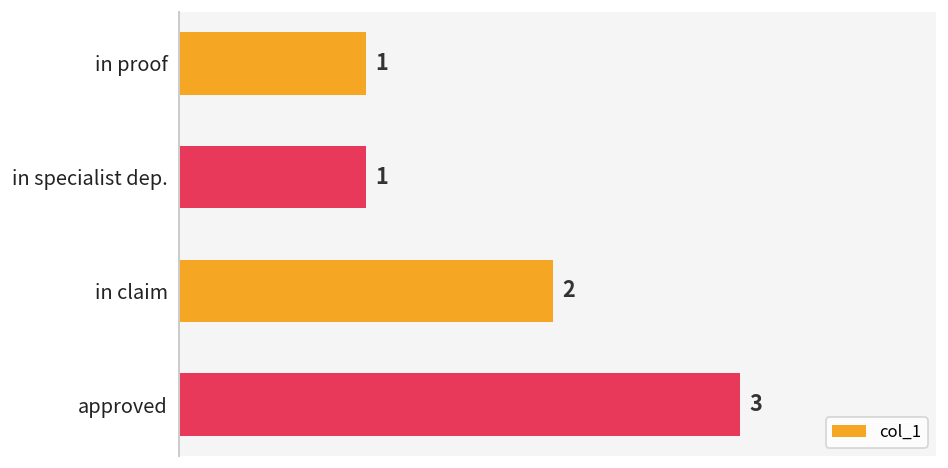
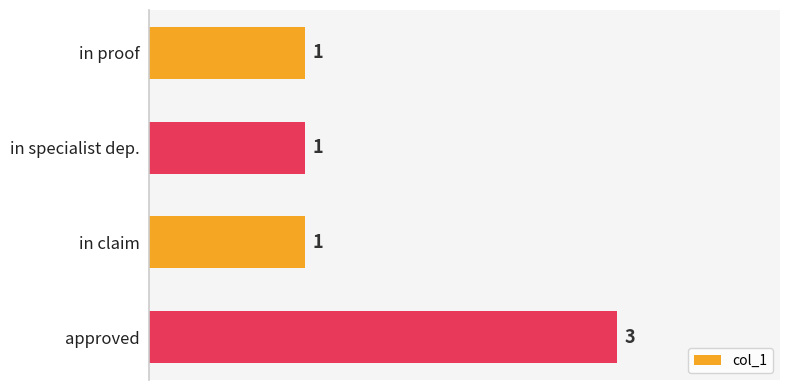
  {
    "in proof": 1,
    "in specialist dep.": 1,
-   "in claim": 2,
+   "in claim": 1,
    "approved": 3
  }
